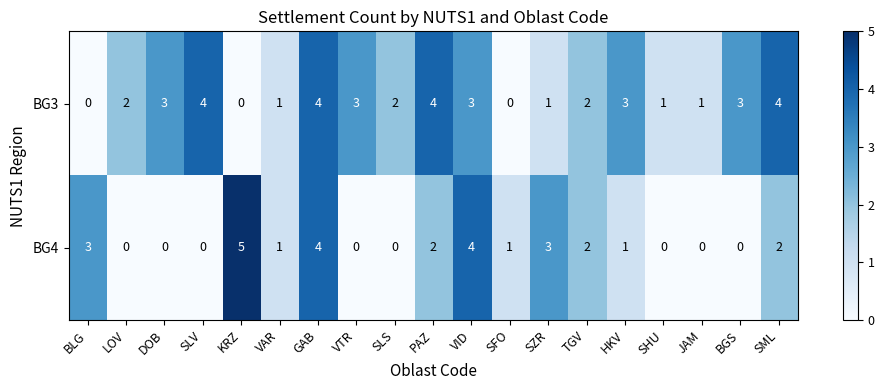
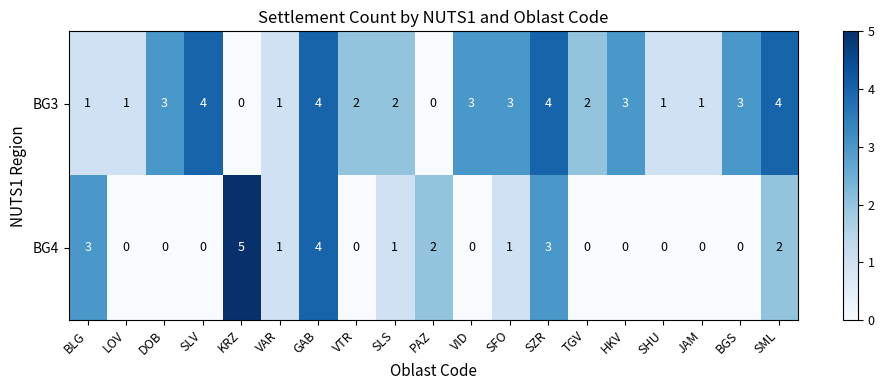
  {
    "BG3": {
-     "BLG": 0,
-     "LOV": 2,
+     "BLG": 1,
+     "LOV": 1,
      "DOB": 3,
      "SLV": 4,
      "KRZ": 0,
      "VAR": 1,
      "GAB": 4,
-     "VTR": 3,
+     "VTR": 2,
      "SLS": 2,
-     "PAZ": 4,
+     "PAZ": 0,
      "VID": 3,
-     "SFO": 0,
-     "SZR": 1,
+     "SFO": 3,
+     "SZR": 4,
      "TGV": 2,
      "HKV": 3,
      "SHU": 1,
      "JAM": 1,
      "BGS": 3,
      "SML": 4
    },
    "BG4": {
      "BLG": 3,
      "LOV": 0,
      "DOB": 0,
      "SLV": 0,
      "KRZ": 5,
      "VAR": 1,
      "GAB": 4,
      "VTR": 0,
-     "SLS": 0,
+     "SLS": 1,
      "PAZ": 2,
-     "VID": 4,
+     "VID": 0,
      "SFO": 1,
      "SZR": 3,
-     "TGV": 2,
-     "HKV": 1,
+     "TGV": 0,
+     "HKV": 0,
      "SHU": 0,
      "JAM": 0,
      "BGS": 0,
      "SML": 2
    }
  }
